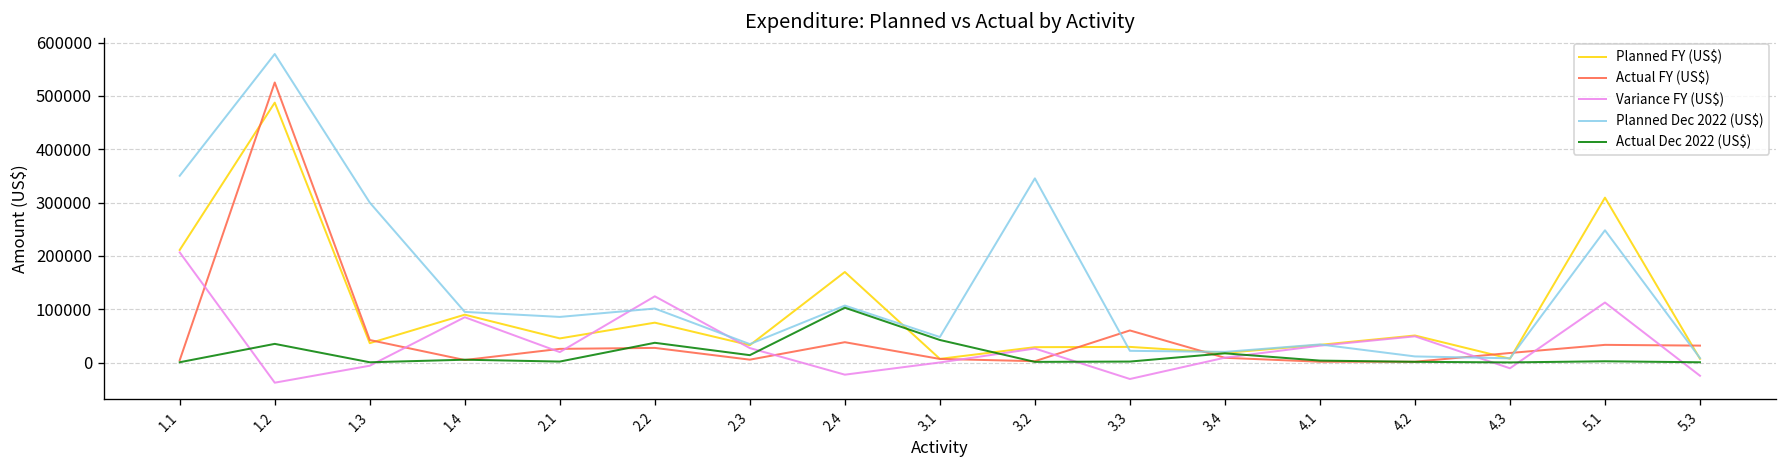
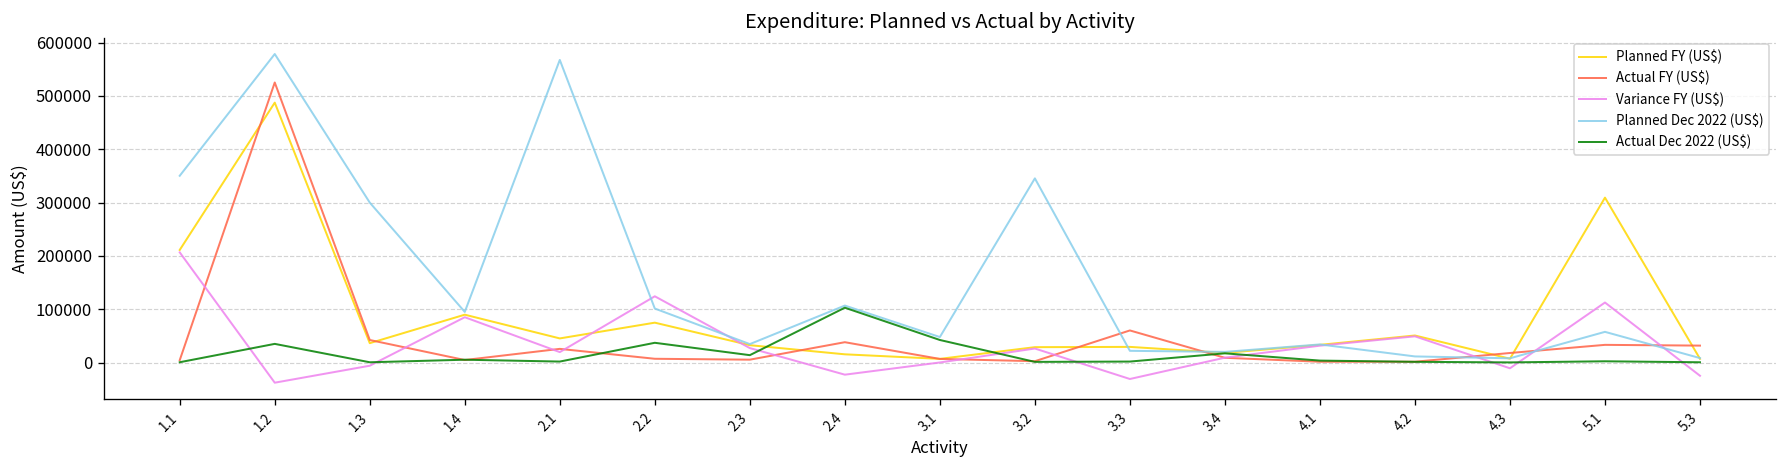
  {
    "Planned FY (US$)": {
      "1.2": 490000,
      "1.3": 40000,
      "2.1": 50000,
      "2.2": 70000,
-     "2.4": 170000,
+     "2.4": 20000,
      "3.3": 30000,
      "5.1": 310000
    },
    "Actual FY (US$)": {
      "1.2": 530000,
      "1.3": 40000,
      "2.1": 30000,
-     "2.2": 30000,
+     "2.2": 10000,
      "2.3": 10000,
      "2.4": 40000,
      "3.3": 60000,
      "4.3": 20000,
      "5.1": 30000,
      "5.3": 30000
    },
    "Variance FY (US$)": {
      "1.2": -40000,
      "1.3": -10000,
      "2.1": 20000,
      "2.2": 120000,
      "2.4": -20000,
      "3.1": 0,
      "3.3": -30000,
      "4.3": -10000,
      "5.1": 110000,
      "5.3": -20000
    },
    "Planned Dec 2022 (US$)": {
      "1.1": 350000,
      "1.2": 580000,
      "1.3": 300000,
-     "2.1": 90000,
+     "2.1": 570000,
      "2.2": 100000,
      "3.2": 350000,
      "3.3": 20000,
      "4.2": 10000,
-     "5.1": 250000
+     "5.1": 60000
    },
    "Actual Dec 2022 (US$)": {
      "1.2": 40000,
      "1.3": 0,
      "2.1": 0,
      "2.2": 40000,
      "2.3": 10000,
      "3.3": 0,
      "4.3": 0,
      "5.1": 0,
      "5.3": 0
    }
  }
